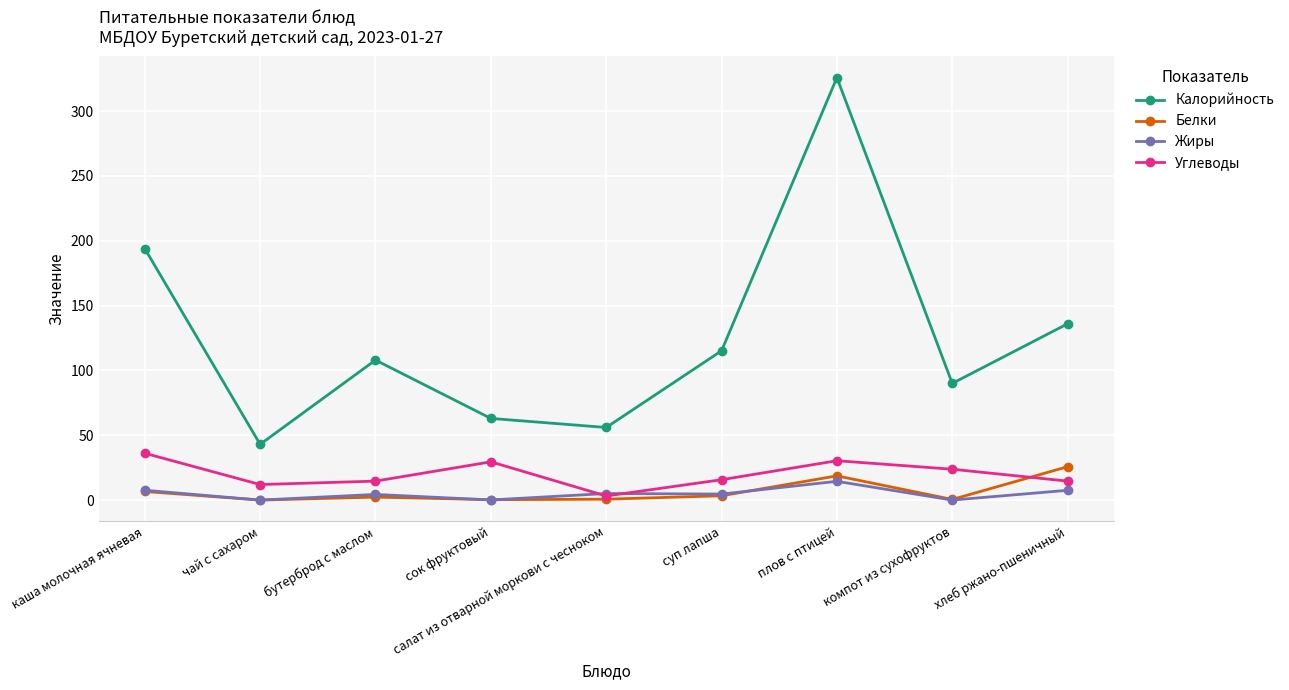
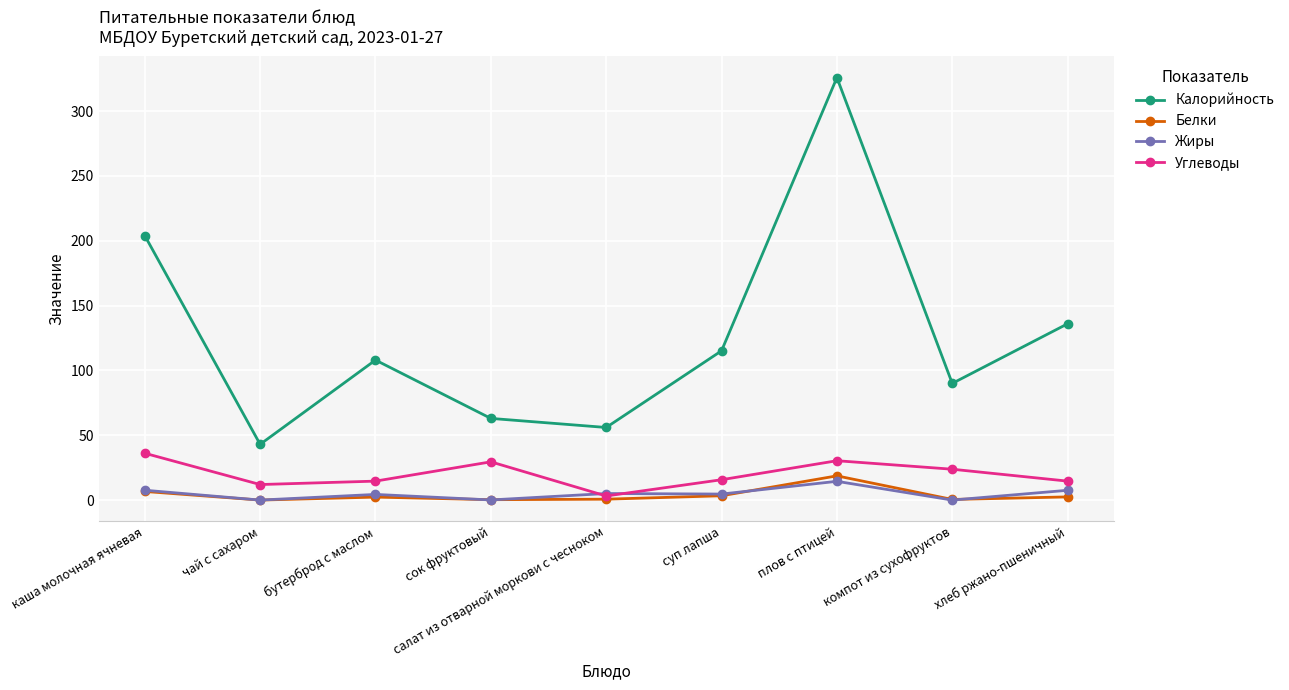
  {
    "Калорийность": {
-     "каша молочная ячневая": 194,
+     "каша молочная ячневая": 204,
      "чай с сахаром": 43,
      "бутерброд с маслом": 108,
      "сок фруктовый": 63,
      "салат из отварной моркови с чесноком": 56,
      "суп лапша": 115,
      "плов с птицей": 326,
      "компот из сухофруктов": 90,
      "хлеб ржано-пшеничный": 136
    },
    "Белки": {
      "бутерброд с маслом": 2,
      "салат из отварной моркови с чесноком": 1,
      "плов с птицей": 19,
-     "хлеб ржано-пшеничный": 26
+     "хлеб ржано-пшеничный": 2
    },
    "Жиры": {
      "бутерброд с маслом": 4,
      "плов с птицей": 14,
      "хлеб ржано-пшеничный": 8
    },
    "Углеводы": {
      "каша молочная ячневая": 36,
      "чай с сахаром": 12,
      "бутерброд с маслом": 15,
      "сок фруктовый": 30,
      "суп лапша": 16,
      "плов с птицей": 30,
      "компот из сухофруктов": 24,
      "хлеб ржано-пшеничный": 15
    }
  }
